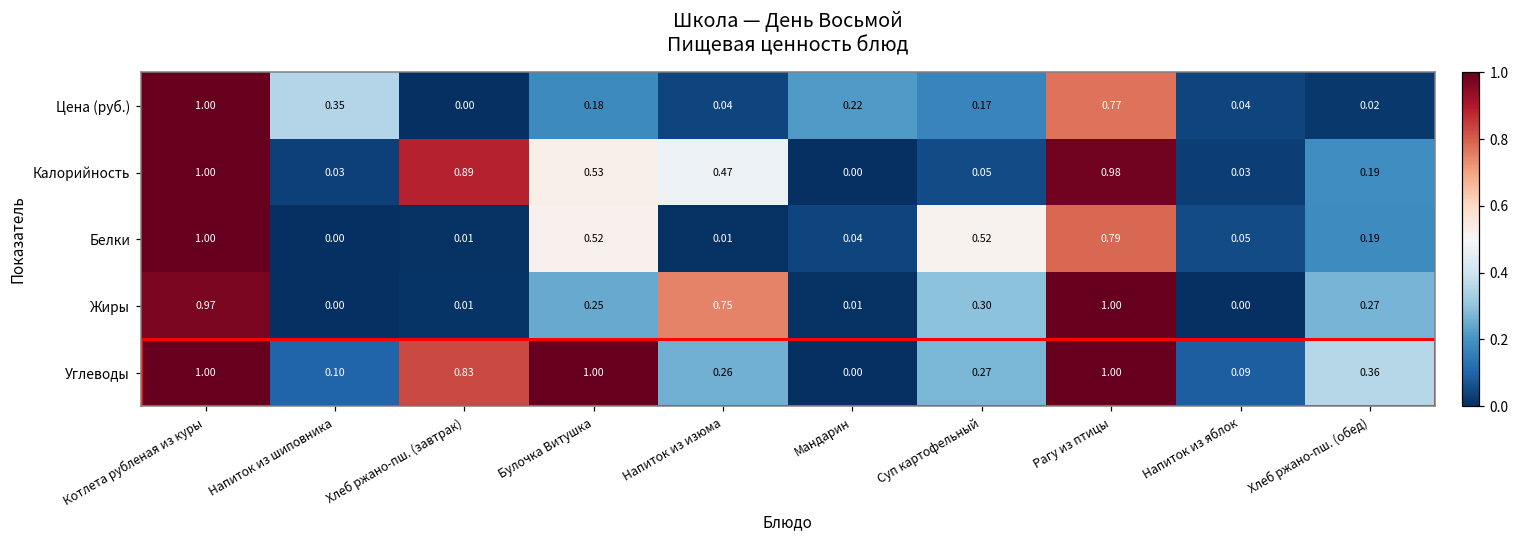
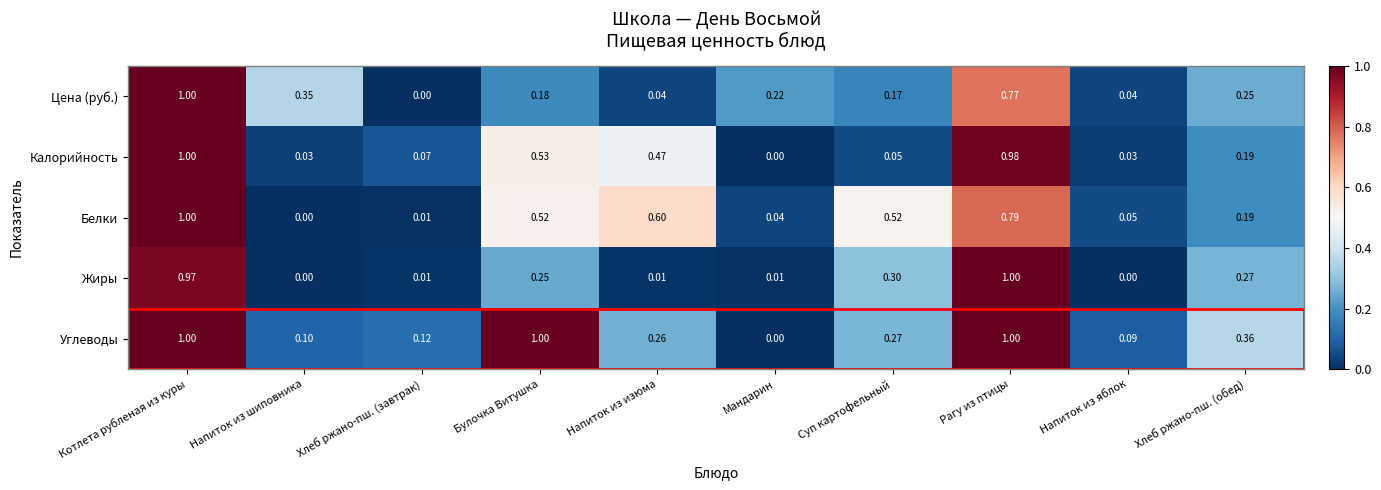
  {
    "Цена (руб.)": {
      "Котлета рубленая из куры": 1.00,
      "Напиток из шиповника": 0.35,
      "Хлеб ржано-пш. (завтрак)": 0.00,
      "Булочка Витушка": 0.18,
      "Напиток из изюма": 0.04,
      "Мандарин": 0.22,
      "Суп картофельный": 0.17,
      "Рагу из птицы": 0.77,
      "Напиток из яблок": 0.04,
-     "Хлеб ржано-пш. (обед)": 0.02
+     "Хлеб ржано-пш. (обед)": 0.25
    },
    "Калорийность": {
      "Котлета рубленая из куры": 1.00,
      "Напиток из шиповника": 0.03,
-     "Хлеб ржано-пш. (завтрак)": 0.89,
+     "Хлеб ржано-пш. (завтрак)": 0.07,
      "Булочка Витушка": 0.53,
      "Напиток из изюма": 0.47,
      "Мандарин": 0.00,
      "Суп картофельный": 0.05,
      "Рагу из птицы": 0.98,
      "Напиток из яблок": 0.03,
      "Хлеб ржано-пш. (обед)": 0.19
    },
    "Белки": {
      "Котлета рубленая из куры": 1.00,
      "Напиток из шиповника": 0.00,
      "Хлеб ржано-пш. (завтрак)": 0.01,
      "Булочка Витушка": 0.52,
-     "Напиток из изюма": 0.01,
+     "Напиток из изюма": 0.60,
      "Мандарин": 0.04,
      "Суп картофельный": 0.52,
      "Рагу из птицы": 0.79,
      "Напиток из яблок": 0.05,
      "Хлеб ржано-пш. (обед)": 0.19
    },
    "Жиры": {
      "Котлета рубленая из куры": 0.97,
      "Напиток из шиповника": 0.00,
      "Хлеб ржано-пш. (завтрак)": 0.01,
      "Булочка Витушка": 0.25,
-     "Напиток из изюма": 0.75,
+     "Напиток из изюма": 0.01,
      "Мандарин": 0.01,
      "Суп картофельный": 0.30,
      "Рагу из птицы": 1.00,
      "Напиток из яблок": 0.00,
      "Хлеб ржано-пш. (обед)": 0.27
    },
    "Углеводы": {
      "Котлета рубленая из куры": 1.00,
      "Напиток из шиповника": 0.10,
-     "Хлеб ржано-пш. (завтрак)": 0.83,
+     "Хлеб ржано-пш. (завтрак)": 0.12,
      "Булочка Витушка": 1.00,
      "Напиток из изюма": 0.26,
      "Мандарин": 0.00,
      "Суп картофельный": 0.27,
      "Рагу из птицы": 1.00,
      "Напиток из яблок": 0.09,
      "Хлеб ржано-пш. (обед)": 0.36
    }
  }
